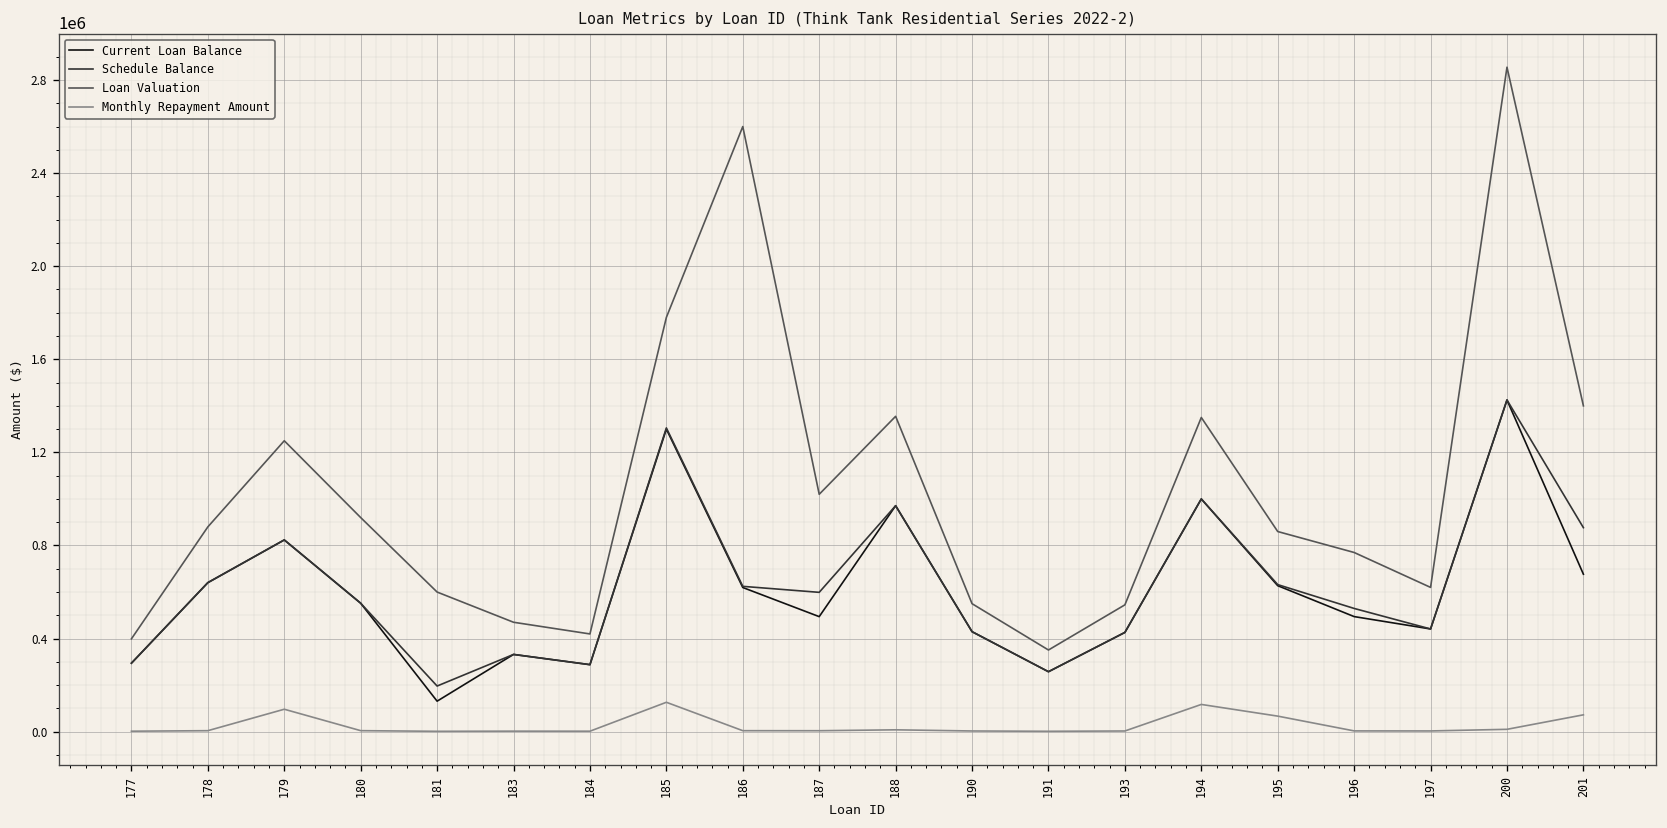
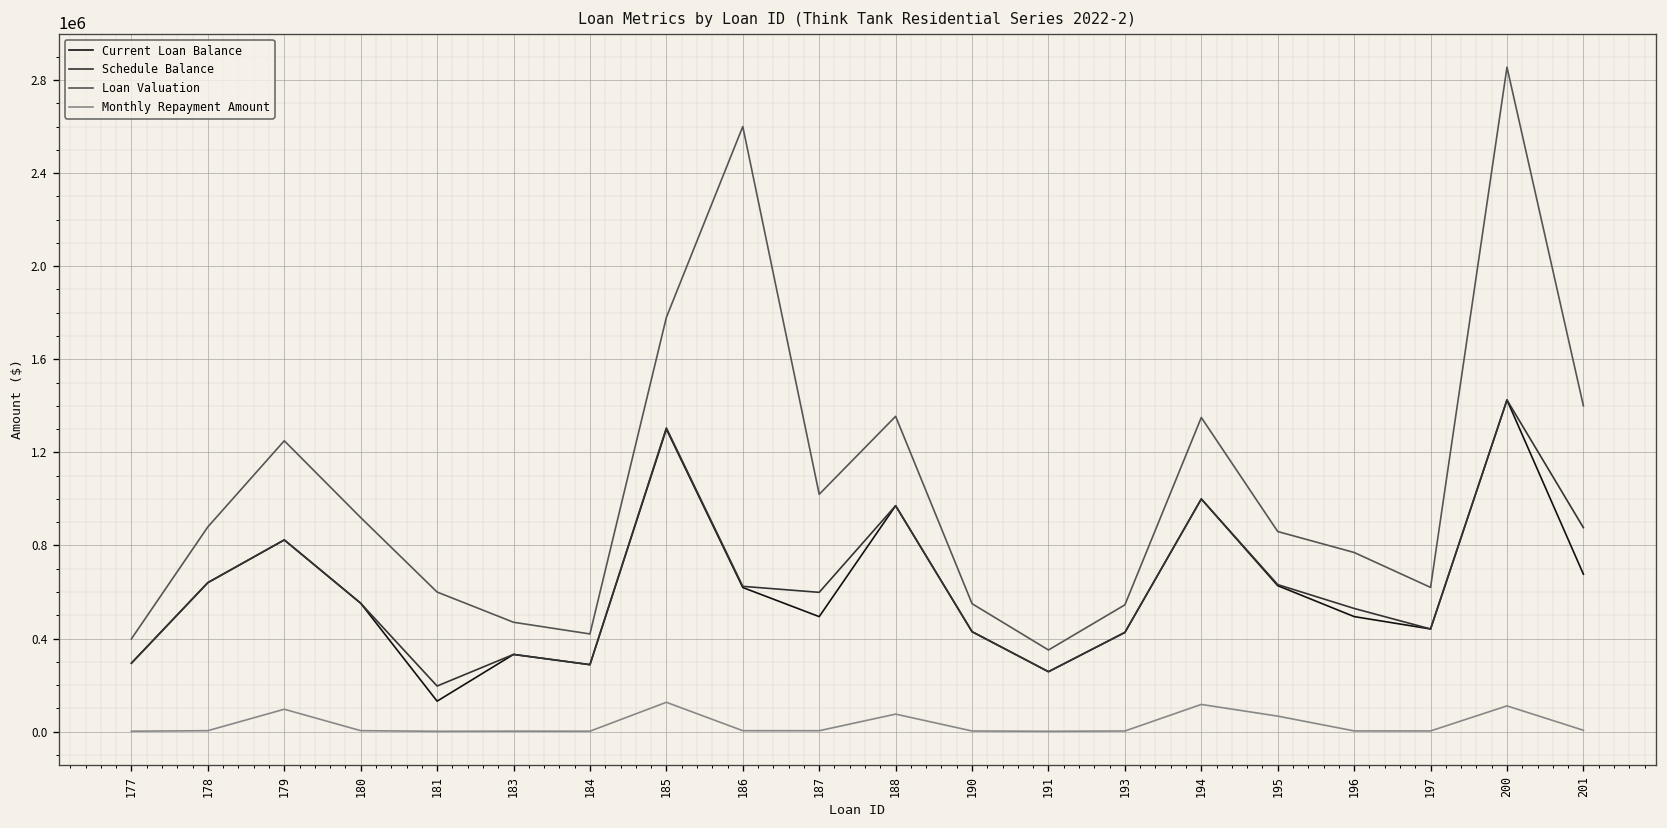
  {
    "Monthly Repayment Amount": {
      "177": 0,
      "178": 0,
      "179": 100000,
      "180": 0,
      "181": 0,
      "183": 0,
      "184": 0,
      "185": 130000,
      "186": 0,
      "187": 0,
-     "188": 10000,
+     "188": 80000,
      "190": 0,
      "191": 0,
      "193": 0,
      "194": 120000,
      "195": 70000,
      "196": 0,
      "197": 0,
-     "200": 10000,
-     "201": 70000
+     "200": 110000,
+     "201": 10000
    }
  }
